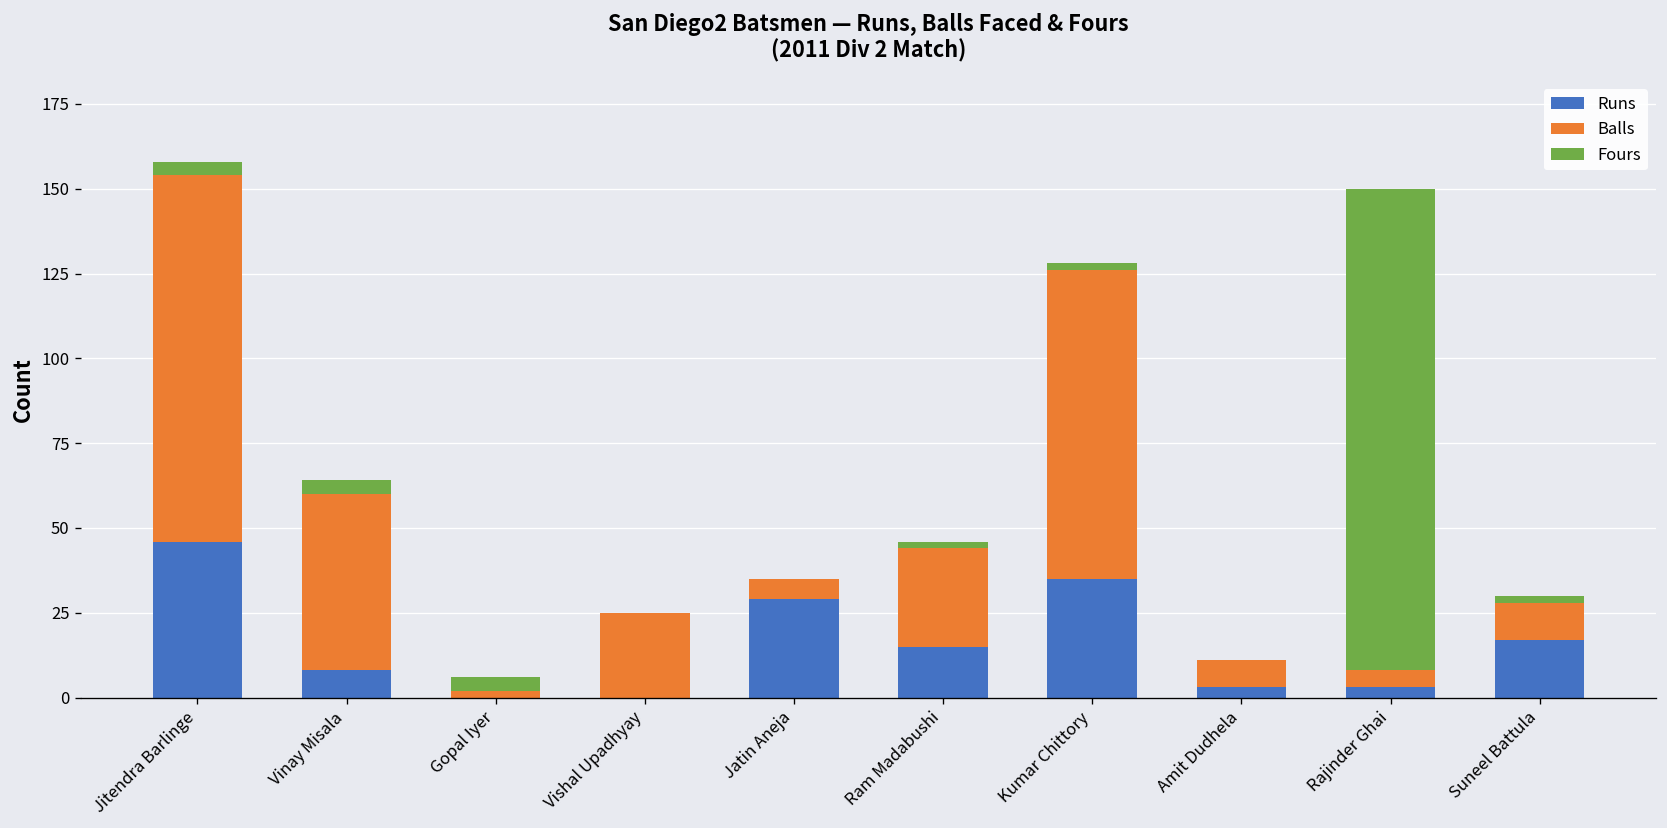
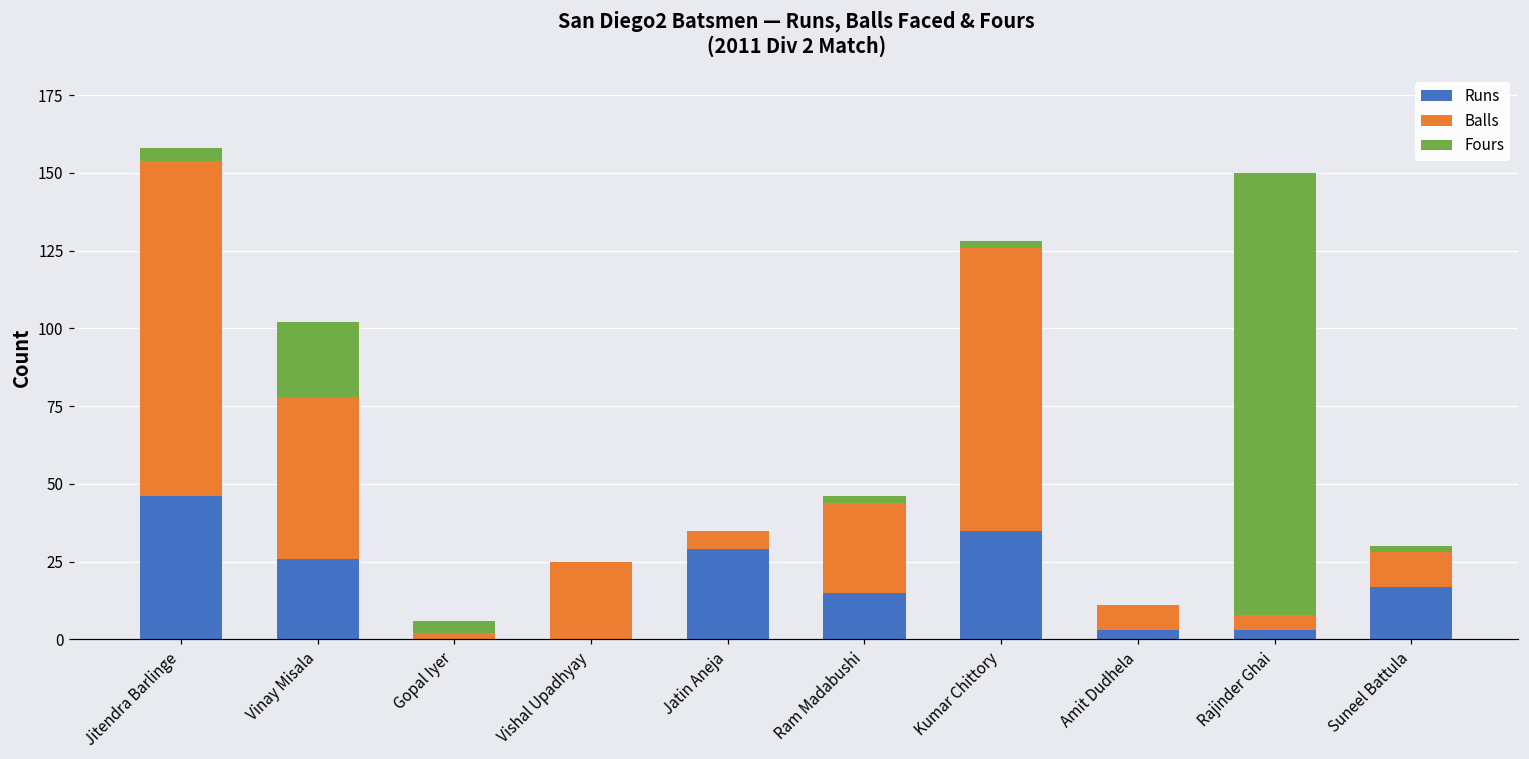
  {
    "Runs": {
      "Jitendra Barlinge": 46,
-     "Vinay Misala": 8,
+     "Vinay Misala": 26,
      "Gopal Iyer": 0,
      "Vishal Upadhyay": 0,
      "Jatin Aneja": 29,
      "Ram Madabushi": 15,
      "Kumar Chittory": 35,
      "Amit Dudhela": 3,
      "Rajinder Ghai": 3,
      "Suneel Battula": 17
    },
    "Balls": {
      "Jitendra Barlinge": 108,
      "Vinay Misala": 52,
      "Gopal Iyer": 2,
      "Vishal Upadhyay": 25,
      "Jatin Aneja": 6,
      "Ram Madabushi": 29,
      "Kumar Chittory": 91,
      "Amit Dudhela": 8,
      "Rajinder Ghai": 5,
      "Suneel Battula": 11
    },
    "Fours": {
      "Jitendra Barlinge": 4,
-     "Vinay Misala": 4,
+     "Vinay Misala": 24,
      "Gopal Iyer": 4,
      "Vishal Upadhyay": 0,
      "Jatin Aneja": 0,
      "Ram Madabushi": 2,
      "Kumar Chittory": 2,
      "Amit Dudhela": 0,
      "Rajinder Ghai": 142,
      "Suneel Battula": 2
    }
  }
